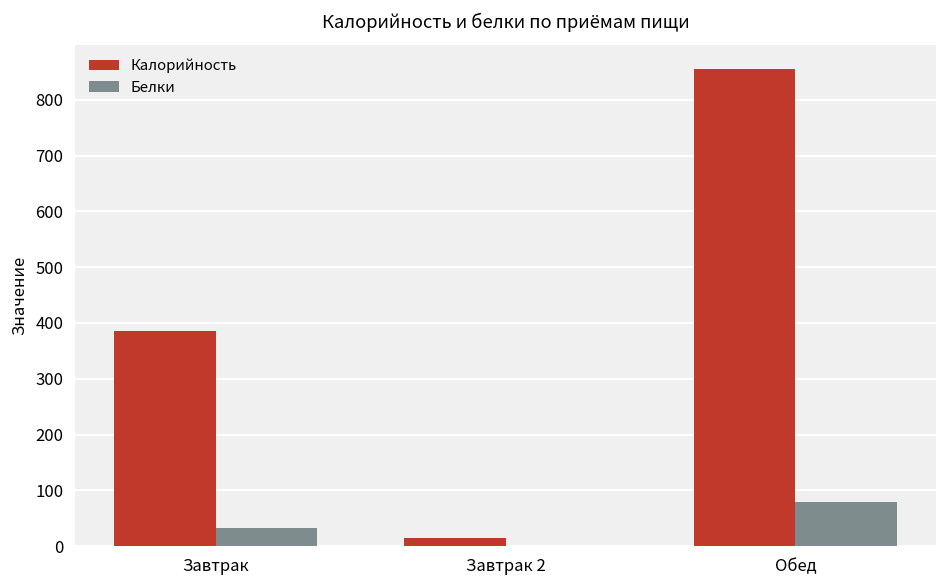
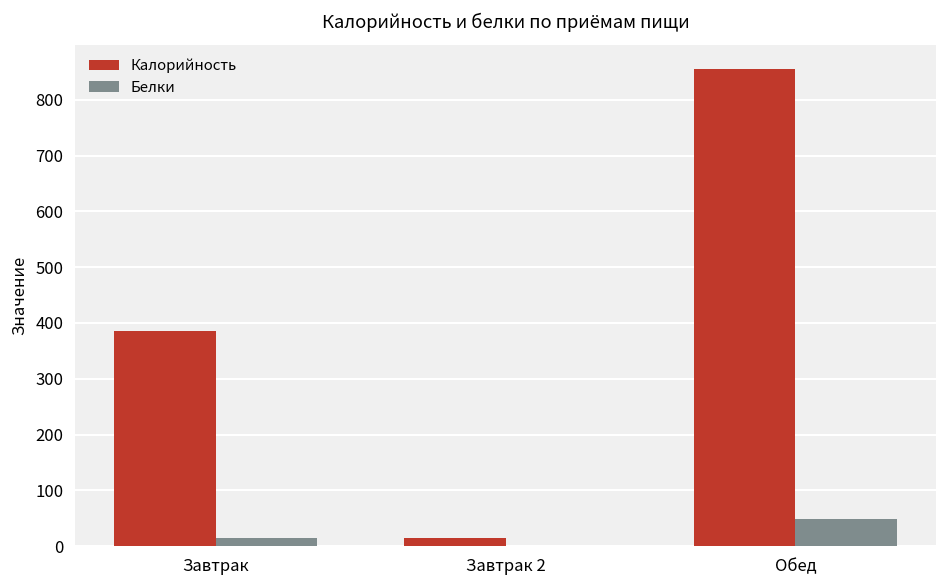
  {
    "Калорийность": {
      "Завтрак": 390,
      "Завтрак 2": 10,
      "Обед": 860
    },
    "Белки": {
-     "Завтрак": 30,
+     "Завтрак": 20,
      "Завтрак 2": 0,
-     "Обед": 80
+     "Обед": 50
    }
  }
